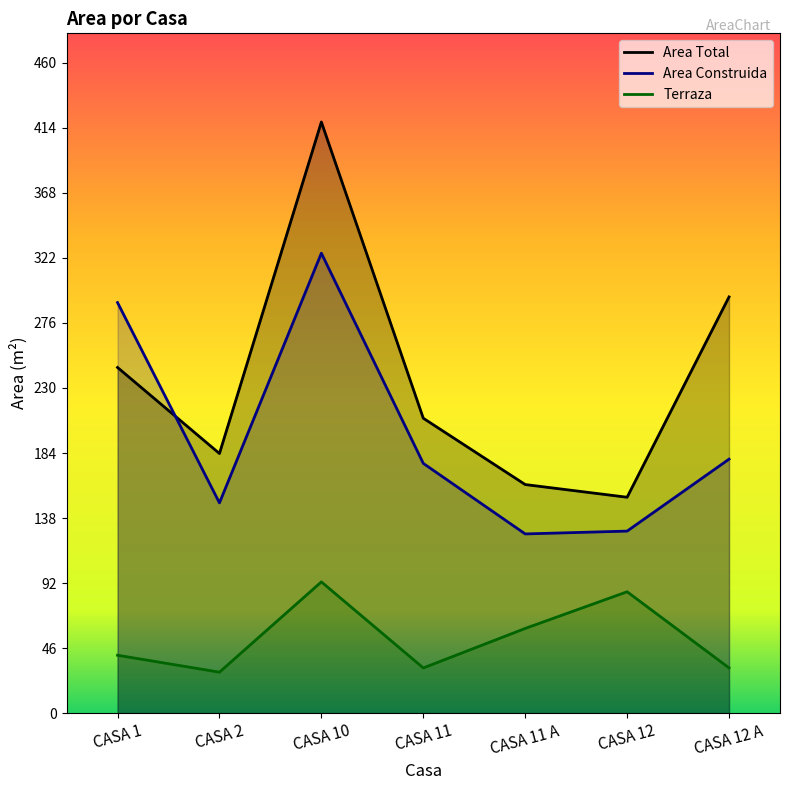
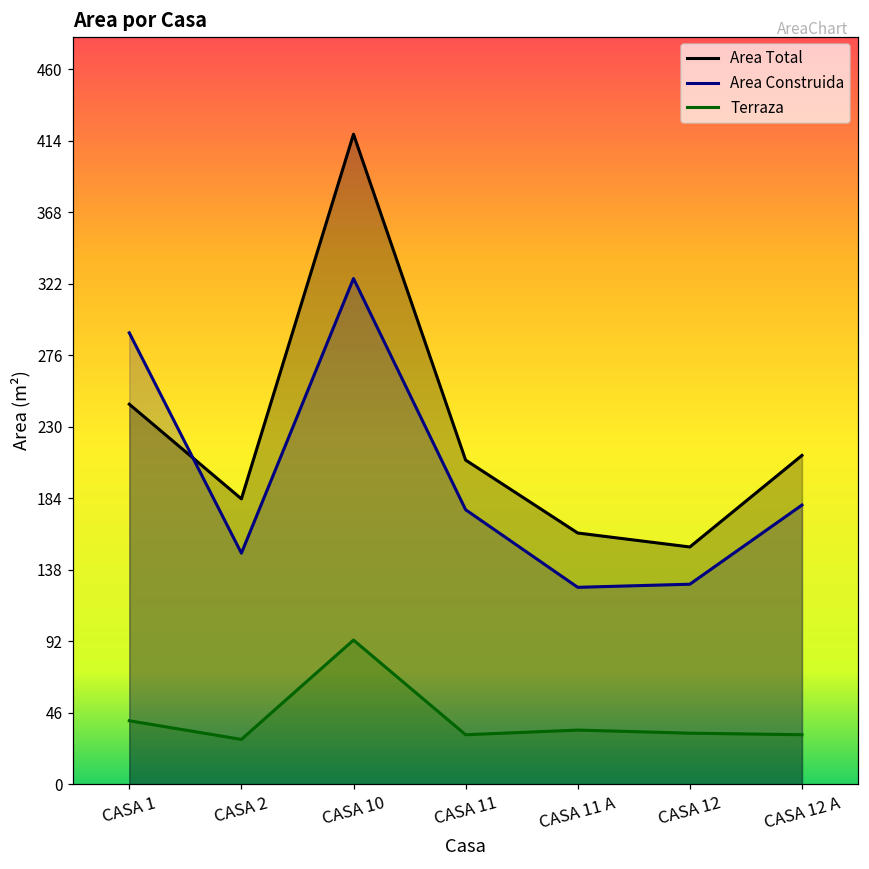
  {
    "Area Total": {
      "CASA 1": 245,
      "CASA 2": 184,
      "CASA 10": 419,
      "CASA 11": 209,
      "CASA 11 A": 162,
      "CASA 12": 153,
-     "CASA 12 A": 295
+     "CASA 12 A": 212
    },
    "Area Construida": {
      "CASA 1": 291,
      "CASA 2": 149,
      "CASA 10": 326,
      "CASA 11": 177,
      "CASA 11 A": 127,
      "CASA 12": 129,
      "CASA 12 A": 180
    },
    "Terraza": {
      "CASA 1": 41,
      "CASA 2": 29,
      "CASA 10": 93,
      "CASA 11": 32,
-     "CASA 11 A": 60,
-     "CASA 12": 86,
+     "CASA 11 A": 35,
+     "CASA 12": 33,
      "CASA 12 A": 32
    }
  }
